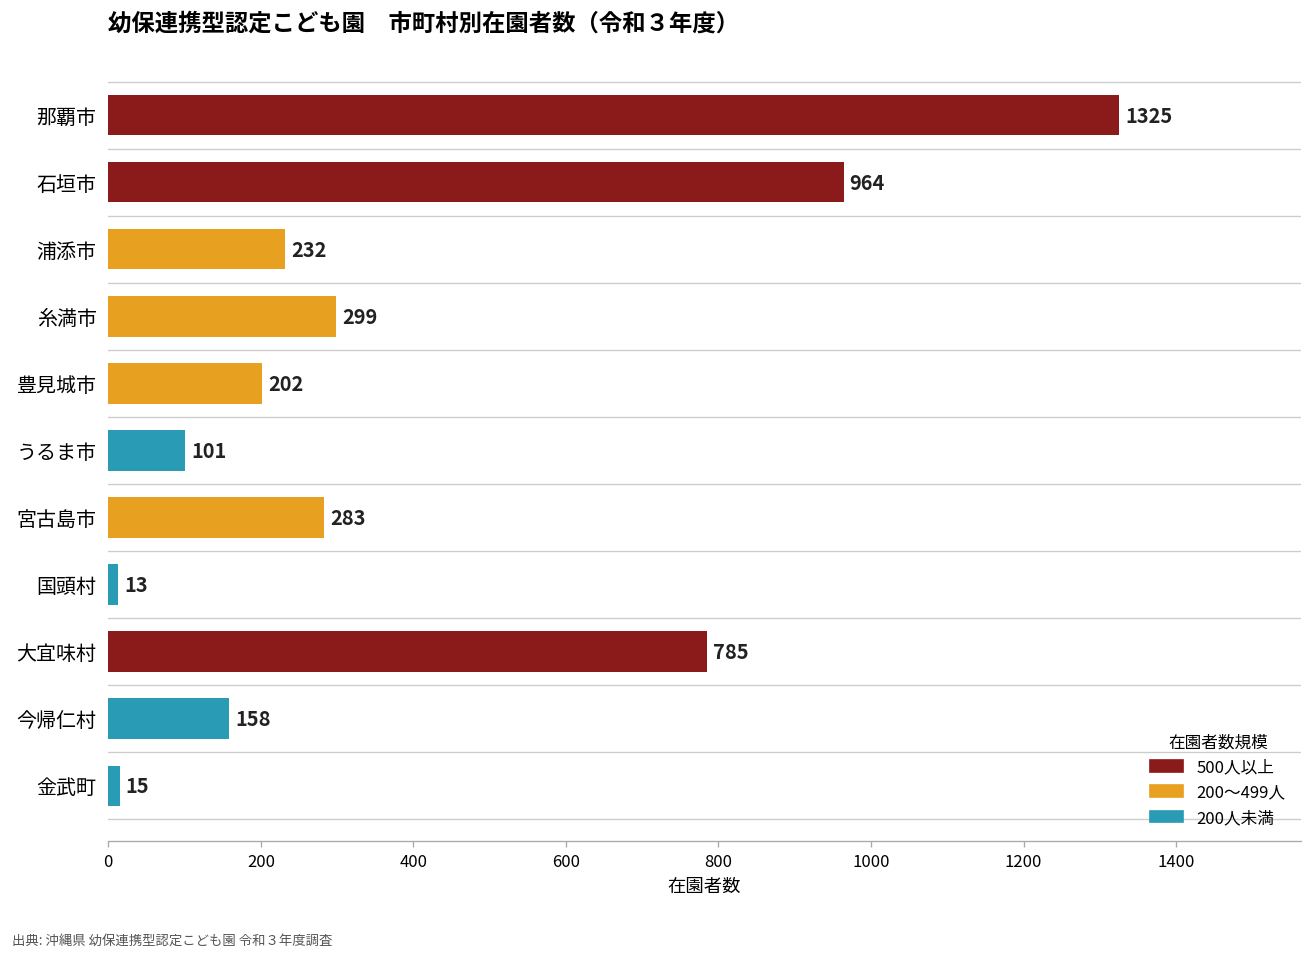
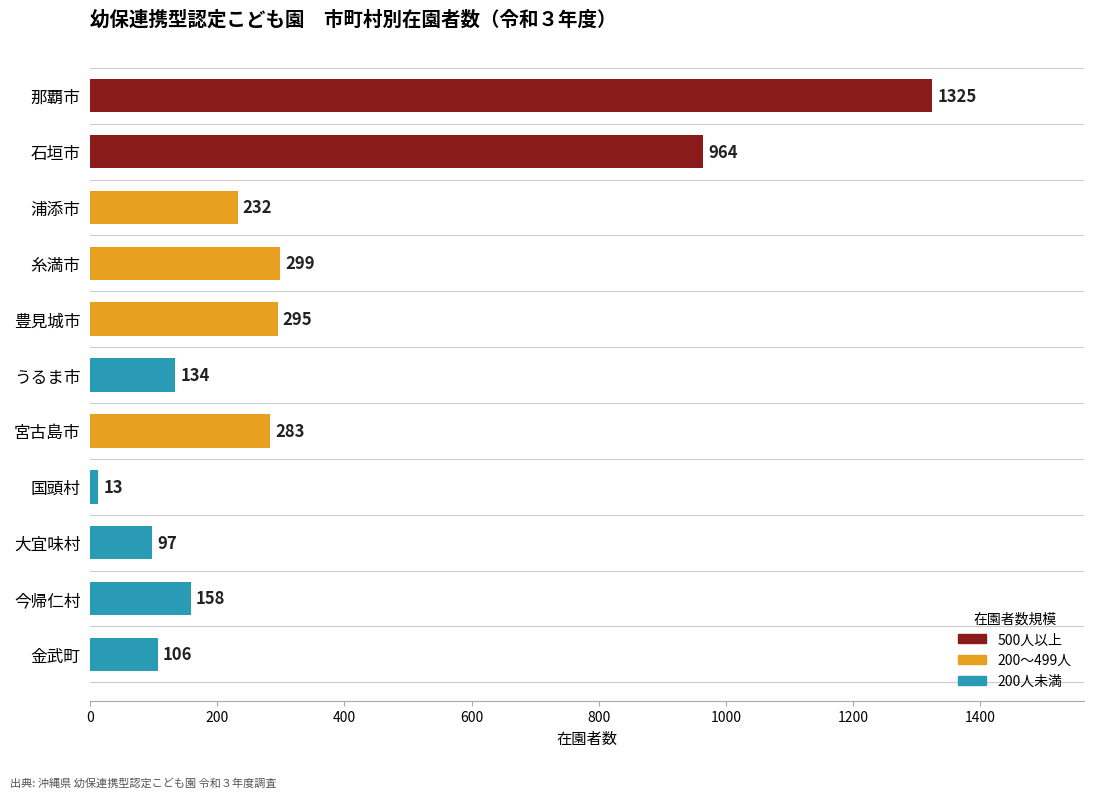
  {
    "那覇市": 1325,
    "石垣市": 964,
    "浦添市": 232,
    "糸満市": 299,
-   "豊見城市": 202,
-   "うるま市": 101,
+   "豊見城市": 295,
+   "うるま市": 134,
    "宮古島市": 283,
    "国頭村": 13,
-   "大宜味村": 785,
+   "大宜味村": 97,
    "今帰仁村": 158,
-   "金武町": 15
+   "金武町": 106
  }
